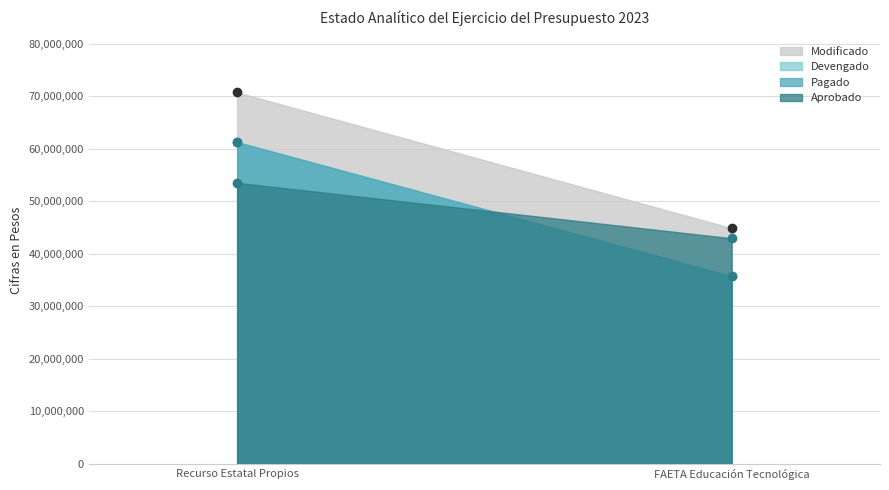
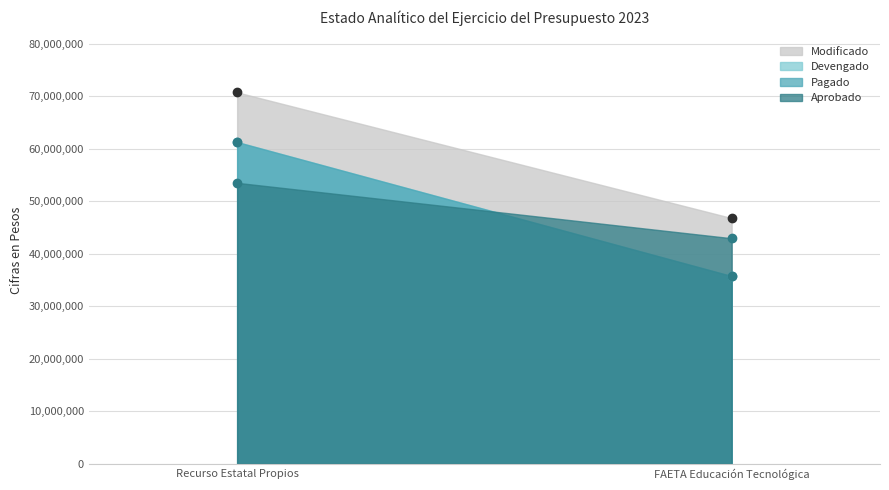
  {
    "Modificado": {
      "Recurso Estatal Propios": "71,000,000",
-     "FAETA Educación Tecnológica": "45,000,000"
+     "FAETA Educación Tecnológica": "47,000,000"
    },
    "Pagado": {
      "Recurso Estatal Propios": "61,000,000",
      "FAETA Educación Tecnológica": "36,000,000"
    },
    "Aprobado": {
      "Recurso Estatal Propios": "53,000,000",
      "FAETA Educación Tecnológica": "43,000,000"
    }
  }
